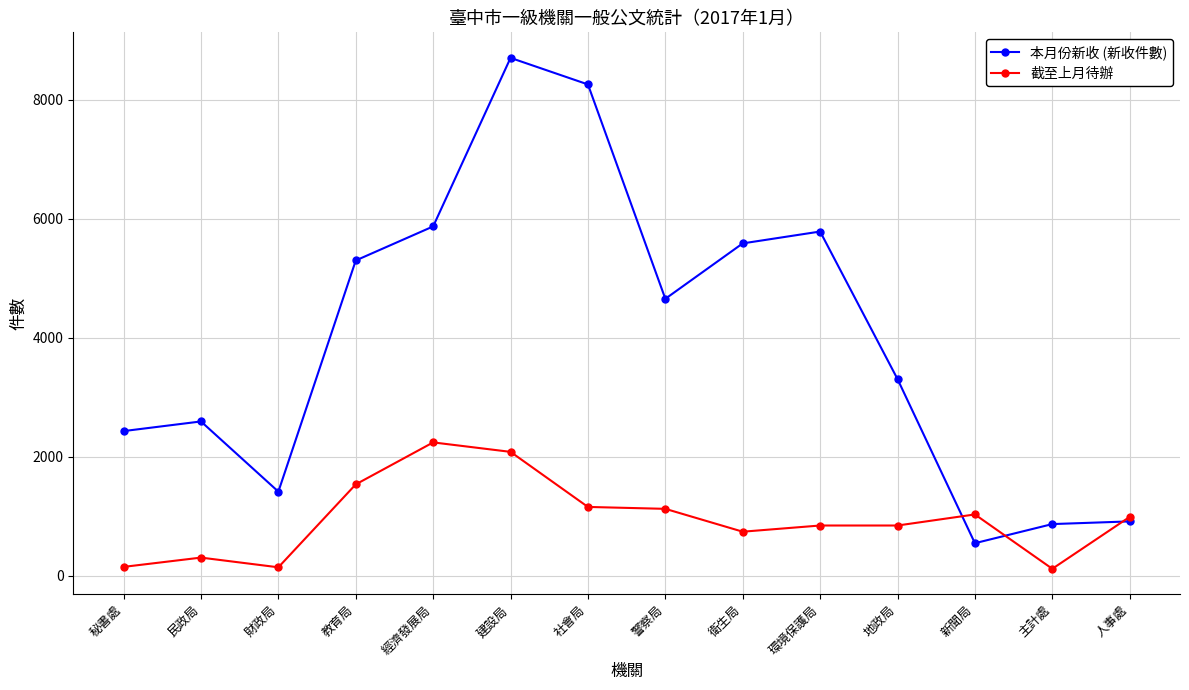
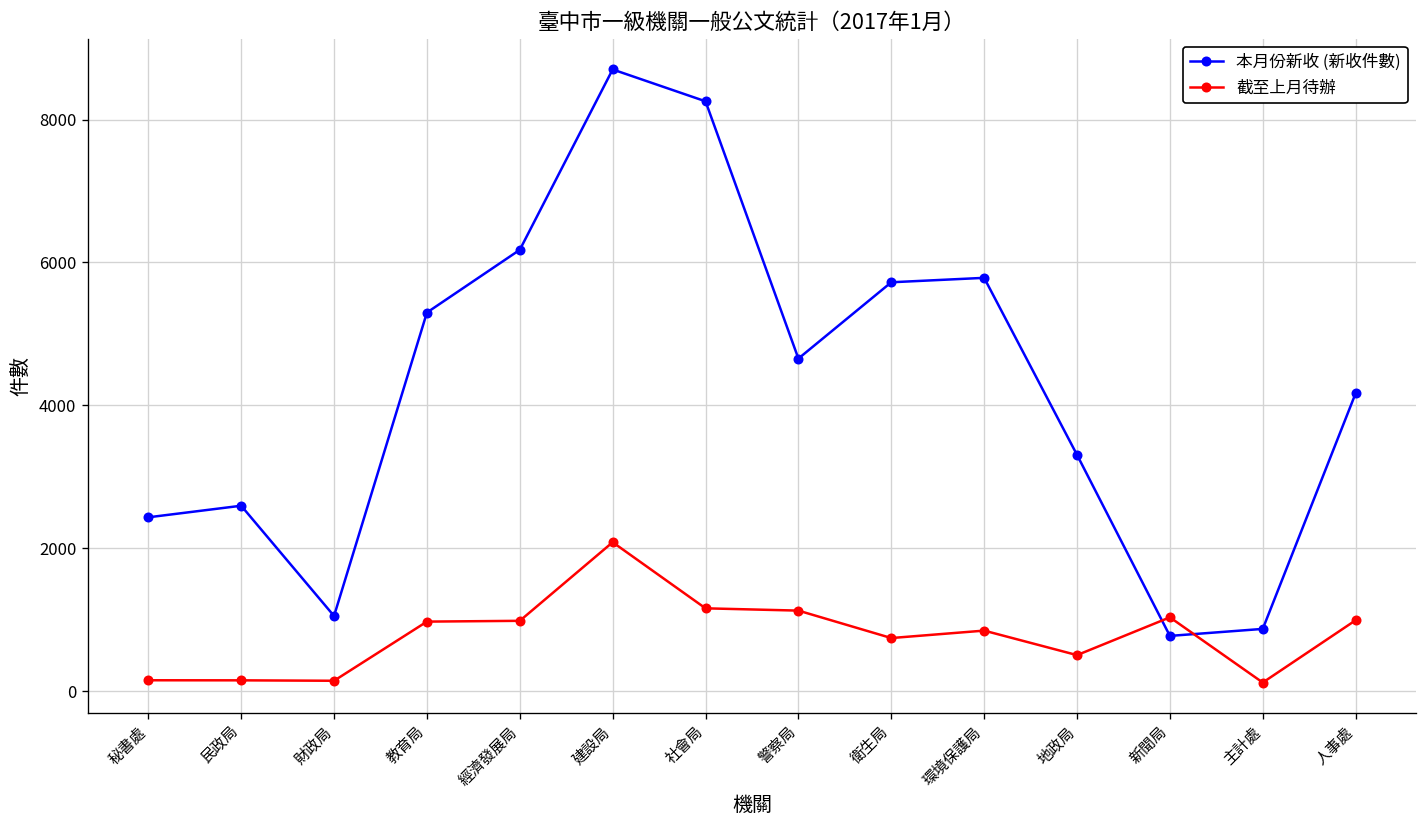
  {
    "本月份新收 (新收件數)": {
      "秘書處": 2400,
      "民政局": 2600,
-     "財政局": 1400,
+     "財政局": 1100,
      "教育局": 5300,
-     "經濟發展局": 5900,
+     "經濟發展局": 6200,
      "建設局": 8700,
      "社會局": 8300,
      "警察局": 4700,
-     "衛生局": 5600,
+     "衛生局": 5700,
      "環境保護局": 5800,
      "地政局": 3300,
-     "新聞局": 500,
+     "新聞局": 800,
      "主計處": 900,
-     "人事處": 900
+     "人事處": 4200
    },
    "截至上月待辦": {
      "秘書處": 200,
-     "民政局": 300,
+     "民政局": 200,
      "財政局": 100,
-     "教育局": 1500,
-     "經濟發展局": 2200,
+     "教育局": 1000,
+     "經濟發展局": 1000,
      "建設局": 2100,
      "社會局": 1200,
      "警察局": 1100,
      "衛生局": 700,
      "環境保護局": 800,
-     "地政局": 800,
+     "地政局": 500,
      "新聞局": 1000,
      "主計處": 100,
      "人事處": 1000
    }
  }
